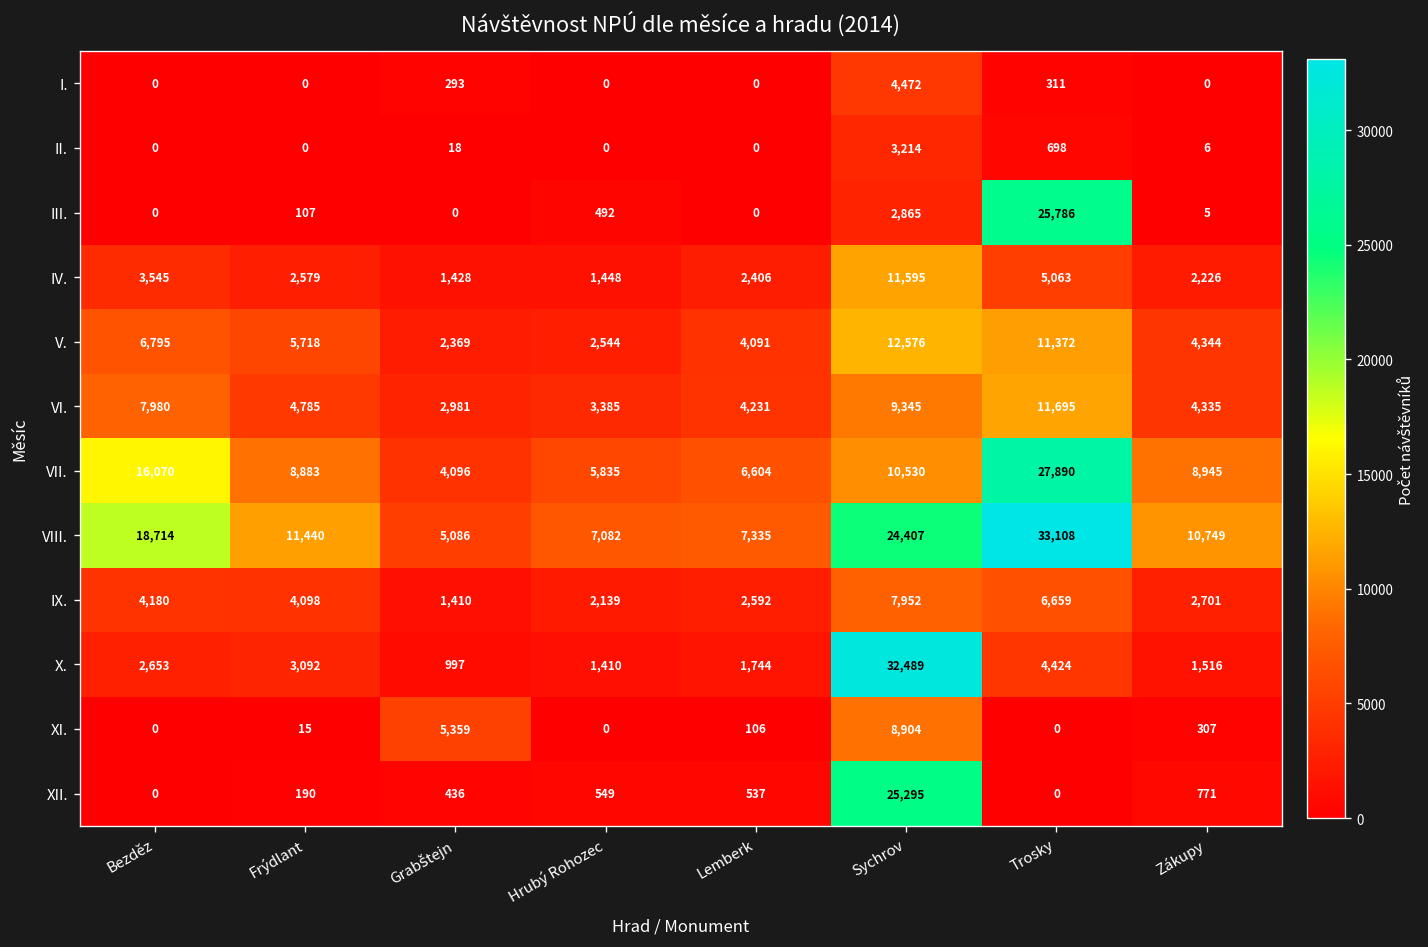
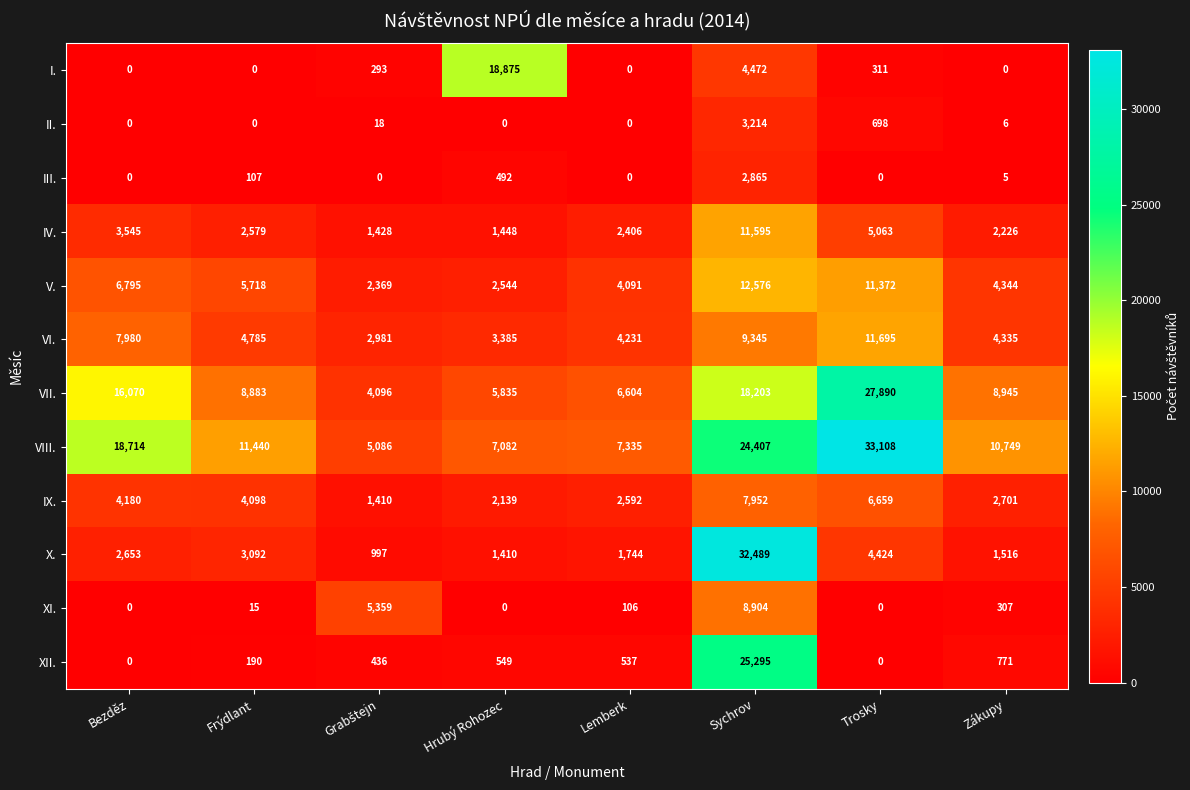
  {
    "I.": {
      "Bezděz": "0",
      "Frýdlant": "0",
      "Grabštejn": "293",
-     "Hrubý Rohozec": "0",
+     "Hrubý Rohozec": "18,875",
      "Lemberk": "0",
      "Sychrov": "4,472",
      "Trosky": "311",
      "Zákupy": "0"
    },
    "II.": {
      "Bezděz": "0",
      "Frýdlant": "0",
      "Grabštejn": "18",
      "Hrubý Rohozec": "0",
      "Lemberk": "0",
      "Sychrov": "3,214",
      "Trosky": "698",
      "Zákupy": "6"
    },
    "III.": {
      "Bezděz": "0",
      "Frýdlant": "107",
      "Grabštejn": "0",
      "Hrubý Rohozec": "492",
      "Lemberk": "0",
      "Sychrov": "2,865",
-     "Trosky": "25,786",
+     "Trosky": "0",
      "Zákupy": "5"
    },
    "IV.": {
      "Bezděz": "3,545",
      "Frýdlant": "2,579",
      "Grabštejn": "1,428",
      "Hrubý Rohozec": "1,448",
      "Lemberk": "2,406",
      "Sychrov": "11,595",
      "Trosky": "5,063",
      "Zákupy": "2,226"
    },
    "V.": {
      "Bezděz": "6,795",
      "Frýdlant": "5,718",
      "Grabštejn": "2,369",
      "Hrubý Rohozec": "2,544",
      "Lemberk": "4,091",
      "Sychrov": "12,576",
      "Trosky": "11,372",
      "Zákupy": "4,344"
    },
    "VI.": {
      "Bezděz": "7,980",
      "Frýdlant": "4,785",
      "Grabštejn": "2,981",
      "Hrubý Rohozec": "3,385",
      "Lemberk": "4,231",
      "Sychrov": "9,345",
      "Trosky": "11,695",
      "Zákupy": "4,335"
    },
    "VII.": {
      "Bezděz": "16,070",
      "Frýdlant": "8,883",
      "Grabštejn": "4,096",
      "Hrubý Rohozec": "5,835",
      "Lemberk": "6,604",
-     "Sychrov": "10,530",
+     "Sychrov": "18,203",
      "Trosky": "27,890",
      "Zákupy": "8,945"
    },
    "VIII.": {
      "Bezděz": "18,714",
      "Frýdlant": "11,440",
      "Grabštejn": "5,086",
      "Hrubý Rohozec": "7,082",
      "Lemberk": "7,335",
      "Sychrov": "24,407",
      "Trosky": "33,108",
      "Zákupy": "10,749"
    },
    "IX.": {
      "Bezděz": "4,180",
      "Frýdlant": "4,098",
      "Grabštejn": "1,410",
      "Hrubý Rohozec": "2,139",
      "Lemberk": "2,592",
      "Sychrov": "7,952",
      "Trosky": "6,659",
      "Zákupy": "2,701"
    },
    "X.": {
      "Bezděz": "2,653",
      "Frýdlant": "3,092",
      "Grabštejn": "997",
      "Hrubý Rohozec": "1,410",
      "Lemberk": "1,744",
      "Sychrov": "32,489",
      "Trosky": "4,424",
      "Zákupy": "1,516"
    },
    "XI.": {
      "Bezděz": "0",
      "Frýdlant": "15",
      "Grabštejn": "5,359",
      "Hrubý Rohozec": "0",
      "Lemberk": "106",
      "Sychrov": "8,904",
      "Trosky": "0",
      "Zákupy": "307"
    },
    "XII.": {
      "Bezděz": "0",
      "Frýdlant": "190",
      "Grabštejn": "436",
      "Hrubý Rohozec": "549",
      "Lemberk": "537",
      "Sychrov": "25,295",
      "Trosky": "0",
      "Zákupy": "771"
    }
  }
